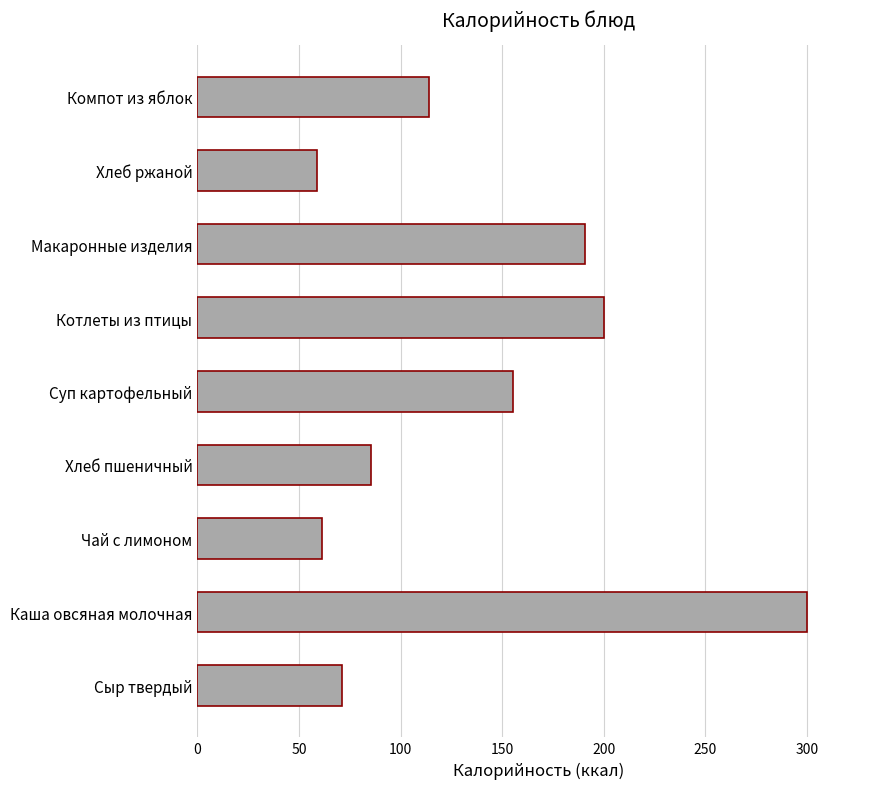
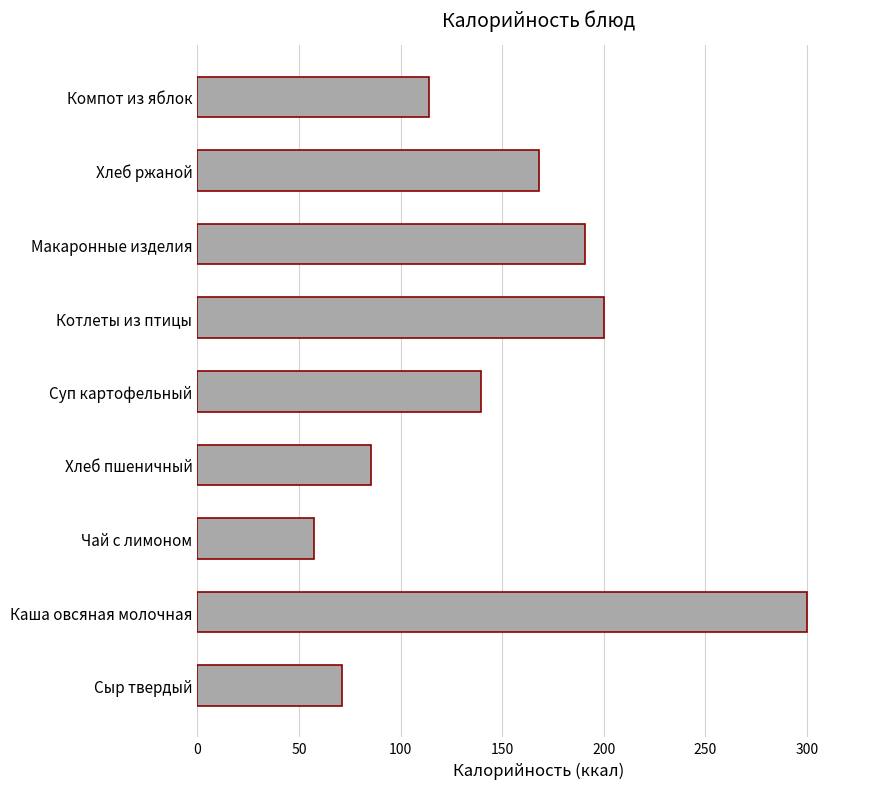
  {
    "Компот из яблок": 114,
-   "Хлеб ржаной": 59,
+   "Хлеб ржаной": 168,
    "Макаронные изделия": 191,
    "Котлеты из птицы": 200,
-   "Суп картофельный": 155,
+   "Суп картофельный": 140,
    "Хлеб пшеничный": 85,
-   "Чай с лимоном": 62,
+   "Чай с лимоном": 57,
    "Каша овсяная молочная": 300,
    "Сыр твердый": 71
  }
